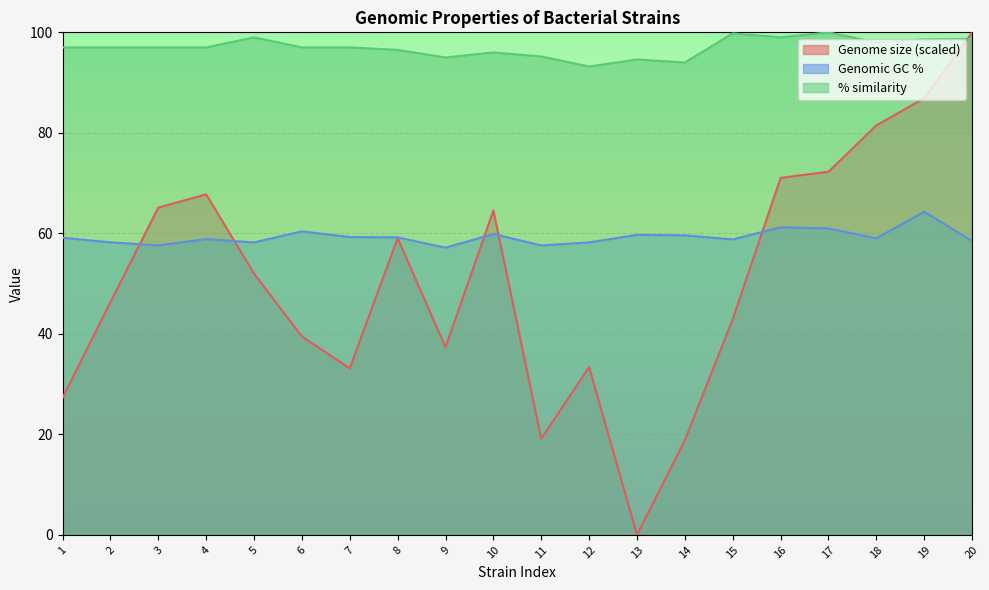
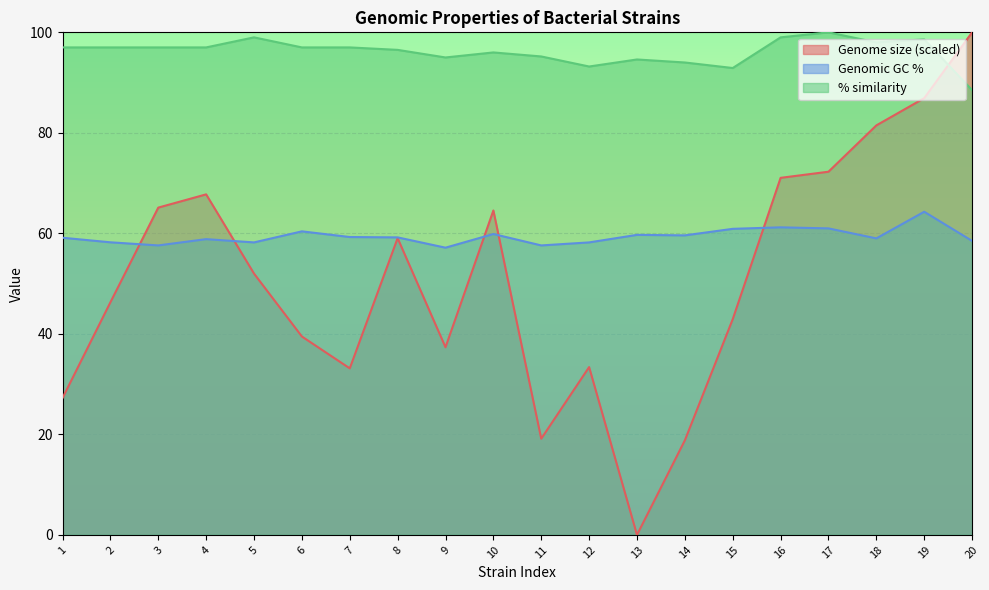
  {
    "Genome size (scaled)": {
      "1": 27,
      "2": 46,
      "3": 65,
      "4": 68,
      "5": 52,
      "6": 39,
      "7": 33,
      "9": 37,
      "10": 65,
      "11": 19,
      "12": 33,
      "13": 0,
      "14": 19,
      "15": 43,
      "16": 71,
      "17": 72,
      "18": 81,
      "20": 100
    },
    "Genomic GC %": {
      "1": 59,
      "2": 58,
      "3": 58,
      "4": 59,
      "5": 58,
      "6": 60,
      "7": 59,
      "9": 57,
      "10": 60,
      "11": 58,
      "12": 58,
      "13": 60,
      "14": 60,
-     "15": 59,
+     "15": 61,
      "16": 61,
      "17": 61,
      "18": 59,
      "19": 64,
      "20": 59
    },
    "% similarity": {
      "1": 97,
      "2": 97,
      "3": 97,
      "4": 97,
      "5": 99,
      "6": 97,
      "7": 97,
      "8": 97,
      "9": 95,
      "10": 96,
      "11": 95,
      "12": 93,
      "13": 95,
      "14": 94,
-     "15": 100,
+     "15": 93,
      "16": 99,
      "17": 100,
-     "20": 99
+     "20": 89
    }
  }
